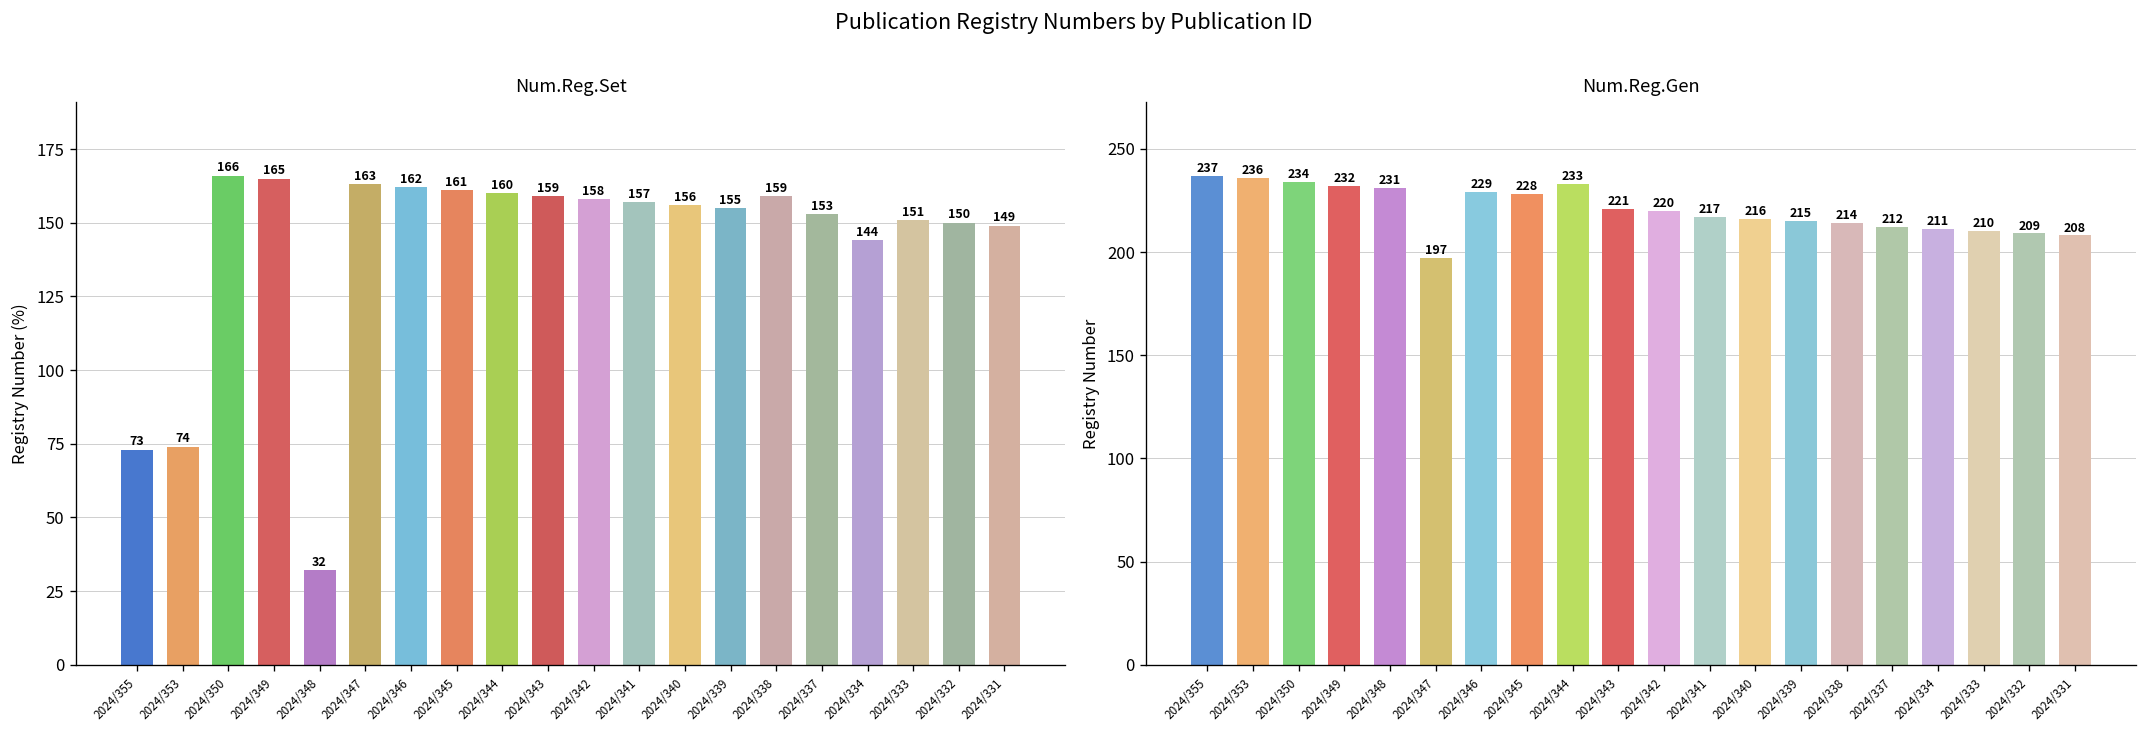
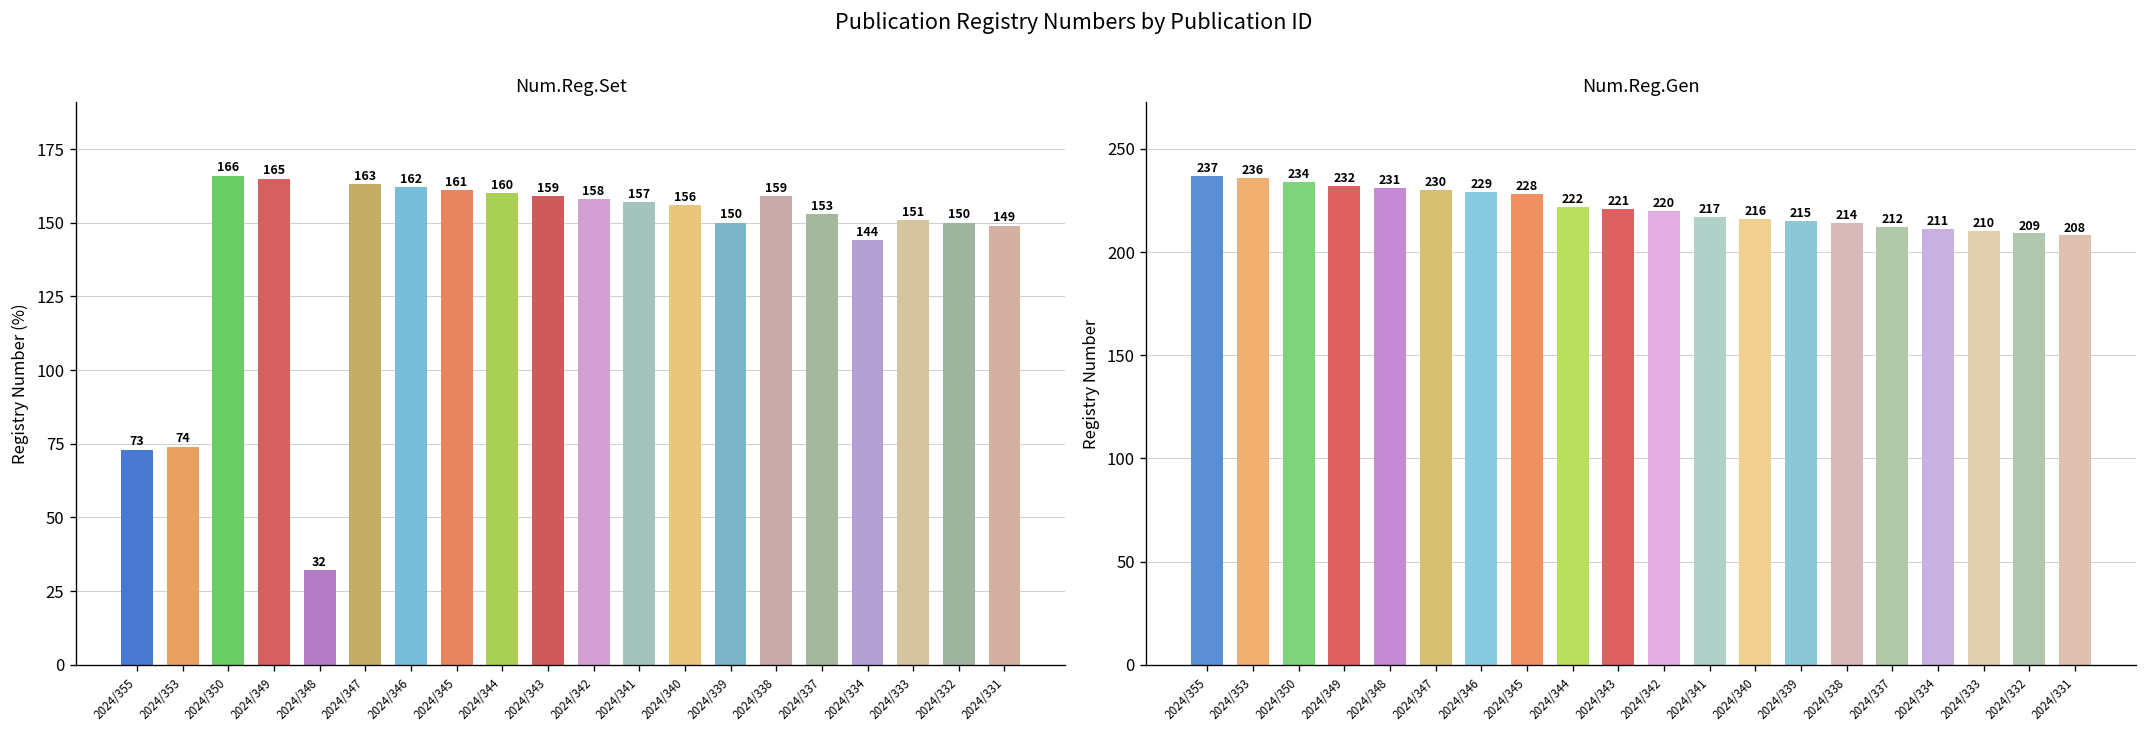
  {
    "Num.Reg.Set": {
      "2024/355": 73,
      "2024/353": 74,
      "2024/350": 166,
      "2024/349": 165,
      "2024/348": 32,
      "2024/347": 163,
      "2024/346": 162,
      "2024/345": 161,
      "2024/344": 160,
      "2024/343": 159,
      "2024/342": 158,
      "2024/341": 157,
      "2024/340": 156,
-     "2024/339": 155,
+     "2024/339": 150,
      "2024/338": 159,
      "2024/337": 153,
      "2024/334": 144,
      "2024/333": 151,
      "2024/332": 150,
      "2024/331": 149
    },
    "Num.Reg.Gen": {
      "2024/355": 237,
      "2024/353": 236,
      "2024/350": 234,
      "2024/349": 232,
      "2024/348": 231,
-     "2024/347": 197,
+     "2024/347": 230,
      "2024/346": 229,
      "2024/345": 228,
-     "2024/344": 233,
+     "2024/344": 222,
      "2024/343": 221,
      "2024/342": 220,
      "2024/341": 217,
      "2024/340": 216,
      "2024/339": 215,
      "2024/338": 214,
      "2024/337": 212,
      "2024/334": 211,
      "2024/333": 210,
      "2024/332": 209,
      "2024/331": 208
    }
  }
